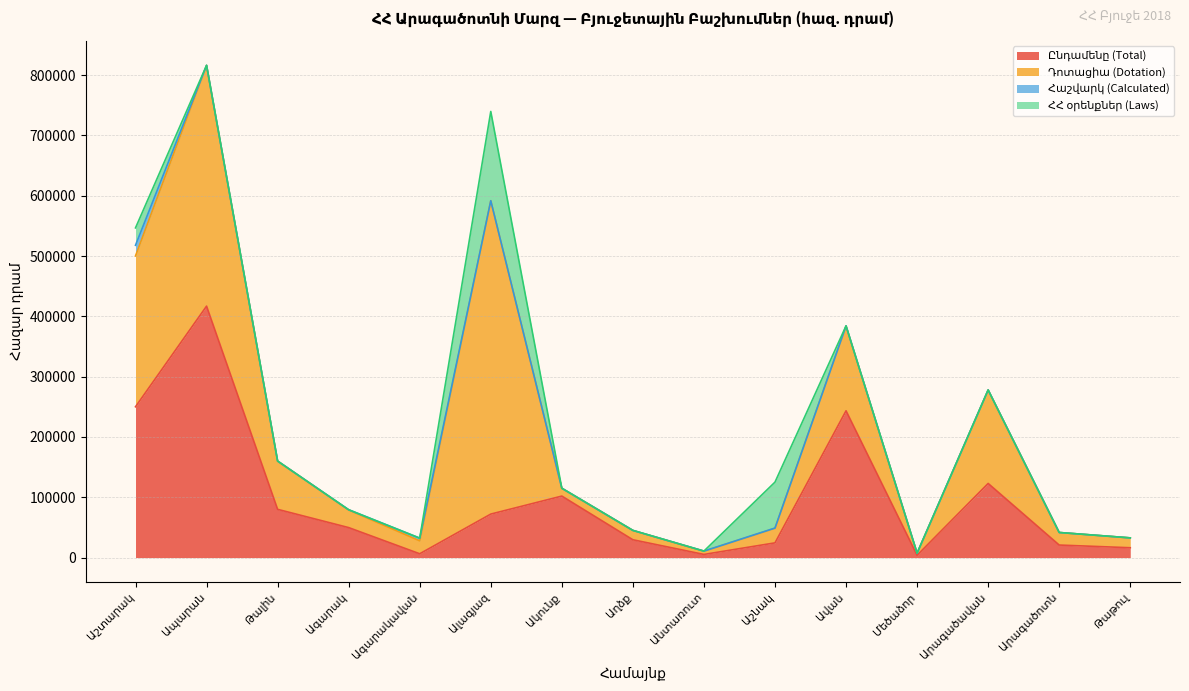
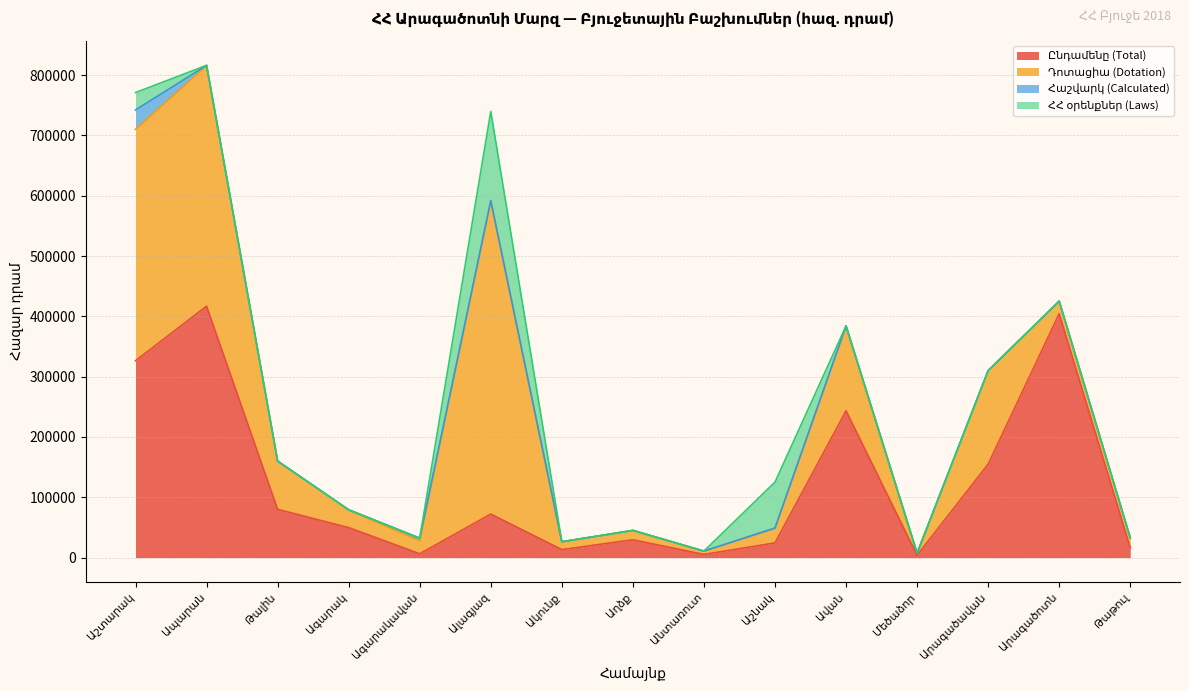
  {
    "Ընդամենը (Total)": {
-     "Աշտարակ": 250000,
+     "Աշտարակ": 330000,
      "Ապարան": 420000,
      "Թալին": 80000,
      "Ագարակ": 50000,
      "Ագարակավան": 10000,
      "Ալագյազ": 70000,
-     "Ակունք": 100000,
+     "Ակունք": 10000,
      "Աղձք": 30000,
      "Անտառուտ": 10000,
      "Աշնակ": 20000,
      "Ավան": 240000,
-     "Արագածավան": 120000,
-     "Արագածոտն": 20000,
+     "Արագածավան": 160000,
+     "Արագածոտն": 400000,
      "Թաթուլ": 20000
    },
    "Դոտացիա (Dotation)": {
-     "Աշտարակ": 250000,
+     "Աշտարակ": 380000,
      "Ագարակավան": 20000
    },
    "Հաշվարկ (Calculated)": {
-     "Աշտարակ": 20000
+     "Աշտարակ": 30000
    },
    "ՀՀ օրենքներ (Laws)": {
      "Աշտարակ": 30000,
      "Ալագյազ": 150000,
      "Աշնակ": 80000
    }
  }
